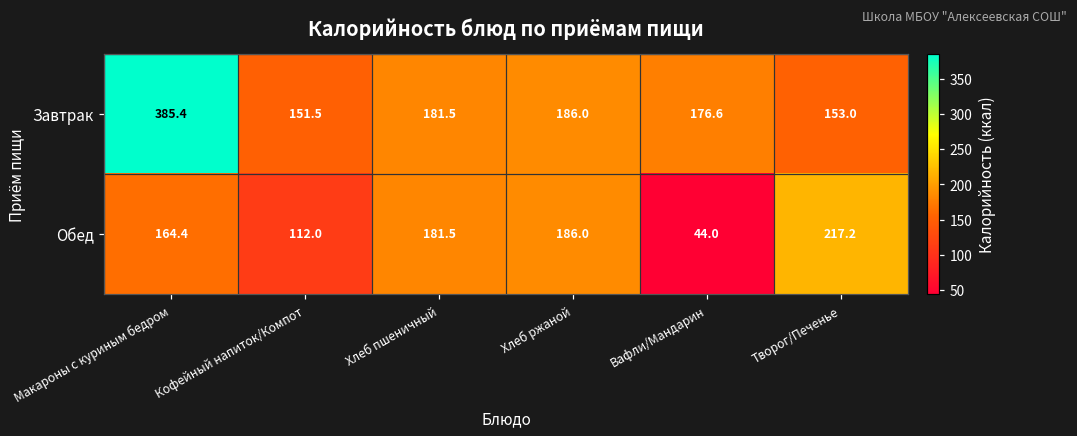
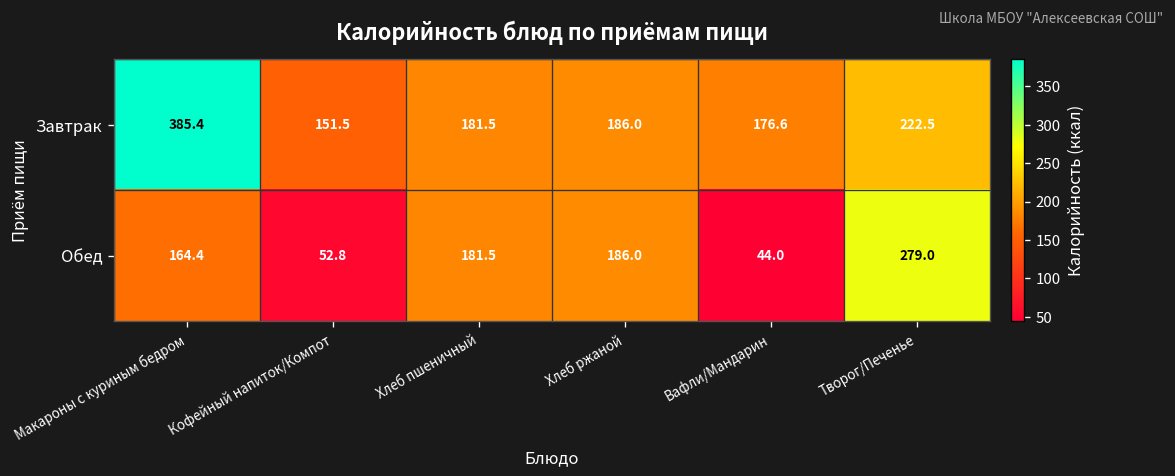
  {
    "Завтрак": {
      "Макароны с куриным бедром": 385.4,
      "Кофейный напиток/Компот": 151.5,
      "Хлеб пшеничный": 181.5,
      "Хлеб ржаной": 186.0,
      "Вафли/Мандарин": 176.6,
-     "Творог/Печенье": 153.0
+     "Творог/Печенье": 222.5
    },
    "Обед": {
      "Макароны с куриным бедром": 164.4,
-     "Кофейный напиток/Компот": 112.0,
+     "Кофейный напиток/Компот": 52.8,
      "Хлеб пшеничный": 181.5,
      "Хлеб ржаной": 186.0,
      "Вафли/Мандарин": 44.0,
-     "Творог/Печенье": 217.2
+     "Творог/Печенье": 279.0
    }
  }
